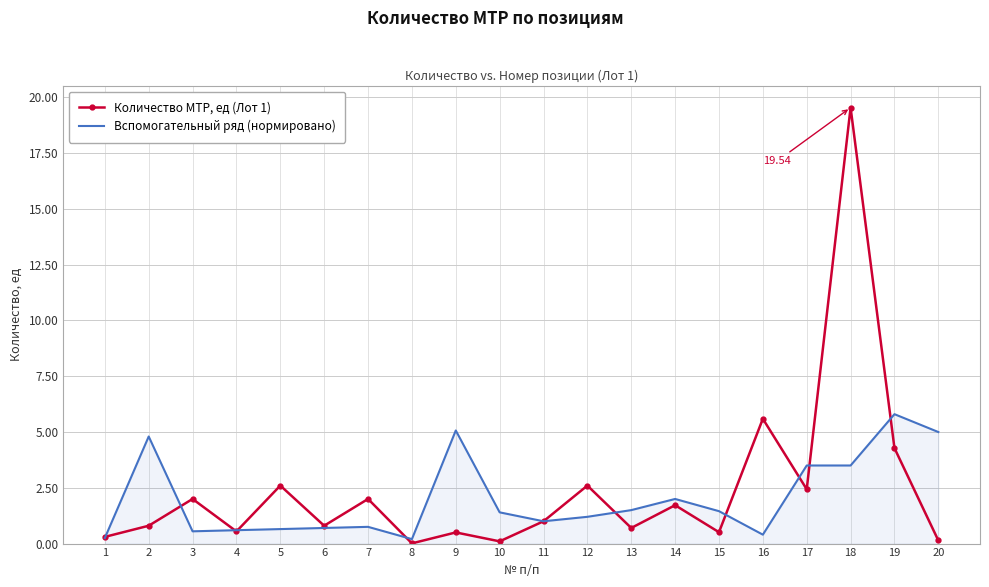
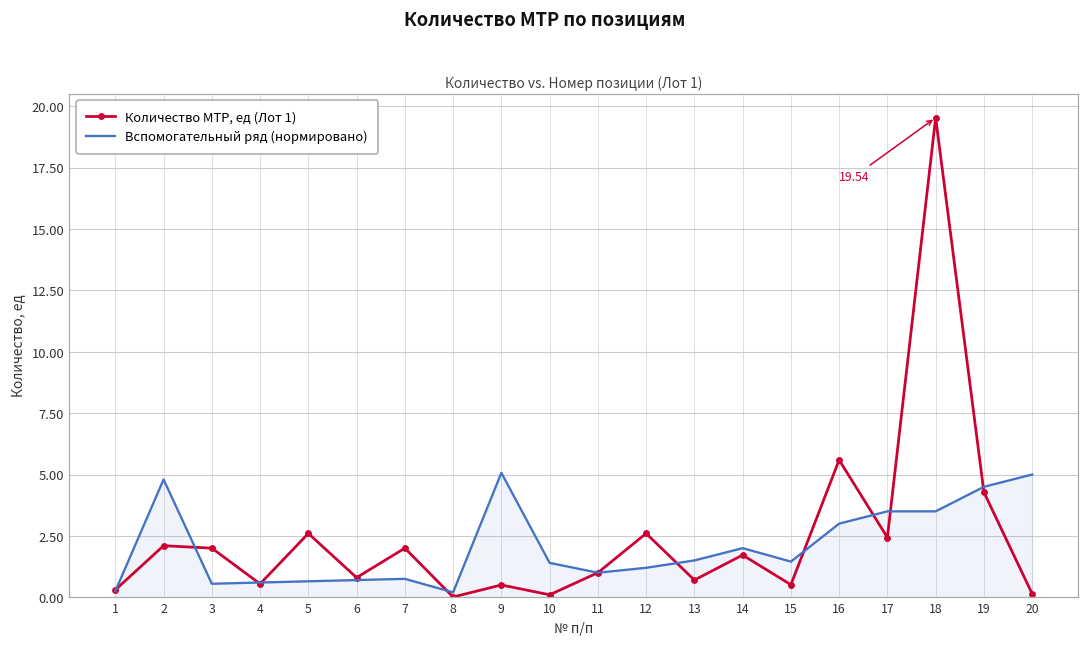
  {
    "Количество МТР, ед (Лот 1)": {
-     "2": 0.8,
+     "2": 2.1,
      "3": 2.0,
      "5": 2.6,
      "7": 2.0,
      "8": 0.0,
      "9": 0.5,
      "10": 0.1,
      "12": 2.6,
      "13": 0.7,
      "14": 1.7,
      "15": 0.5,
      "16": 5.6,
      "17": 2.4,
      "19": 4.3,
      "20": 0.1
    },
    "Вспомогательный ряд (нормировано)": {
      "2": 4.8,
      "3": 0.6,
      "5": 0.7,
      "7": 0.8,
      "8": 0.2,
      "9": 5.1,
      "10": 1.4,
      "12": 1.2,
      "13": 1.5,
      "14": 2.0,
      "15": 1.5,
-     "16": 0.4,
+     "16": 3.0,
      "17": 3.5,
      "18": 3.5,
-     "19": 5.8,
+     "19": 4.5,
      "20": 5.0
    }
  }
